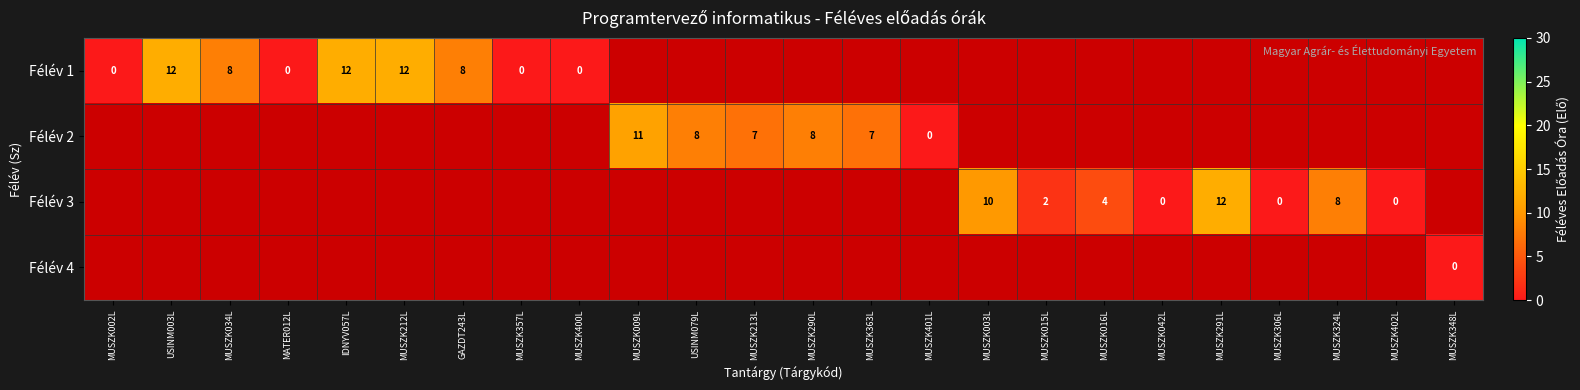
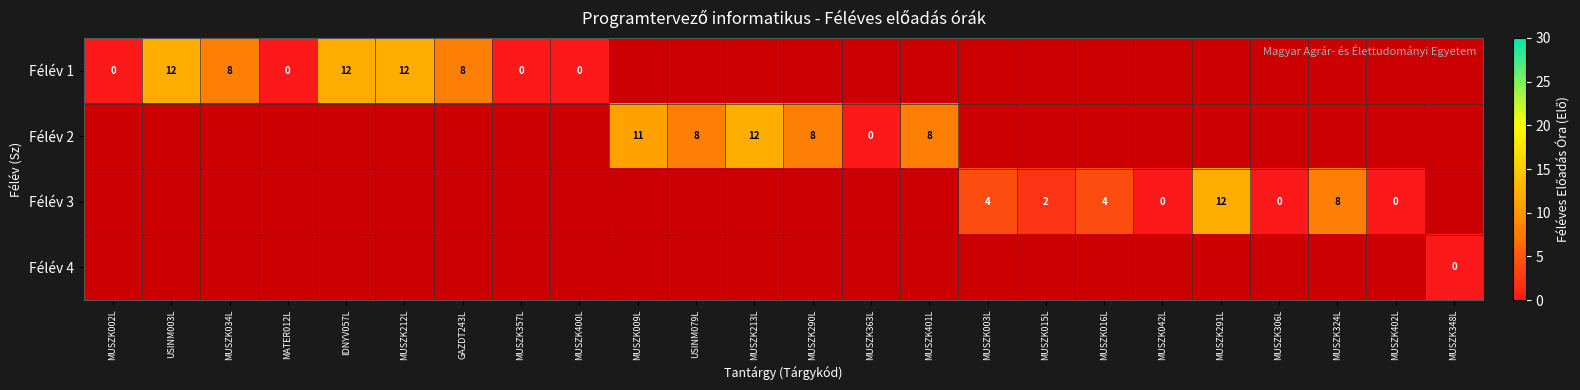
  {
    "Félév 1": {
      "MUSZK002L": 0,
      "USINM003L": 12,
      "MUSZK034L": 8,
      "MATER012L": 0,
      "IDNYV057L": 12,
      "MUSZK212L": 12,
      "GAZDT243L": 8,
      "MUSZK357L": 0,
      "MUSZK400L": 0
    },
    "Félév 2": {
      "MUSZK009L": 11,
      "USINM079L": 8,
-     "MUSZK213L": 7,
+     "MUSZK213L": 12,
      "MUSZK290L": 8,
-     "MUSZK363L": 7,
-     "MUSZK401L": 0
+     "MUSZK363L": 0,
+     "MUSZK401L": 8
    },
    "Félév 3": {
-     "MUSZK003L": 10,
+     "MUSZK003L": 4,
      "MUSZK015L": 2,
      "MUSZK016L": 4,
      "MUSZK042L": 0,
      "MUSZK291L": 12,
      "MUSZK306L": 0,
      "MUSZK324L": 8,
      "MUSZK402L": 0
    },
    "Félév 4": {
      "MUSZK348L": 0
    }
  }
